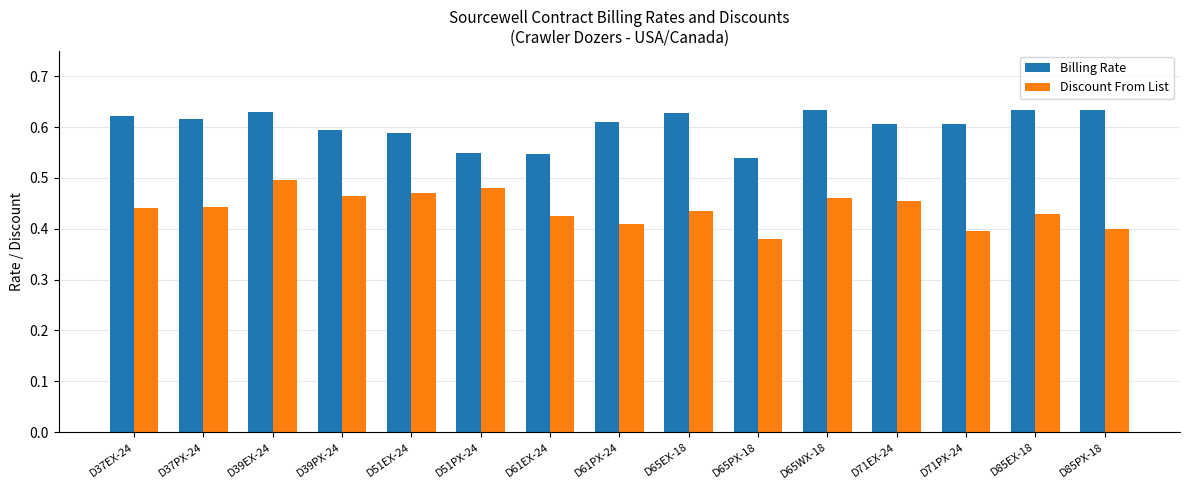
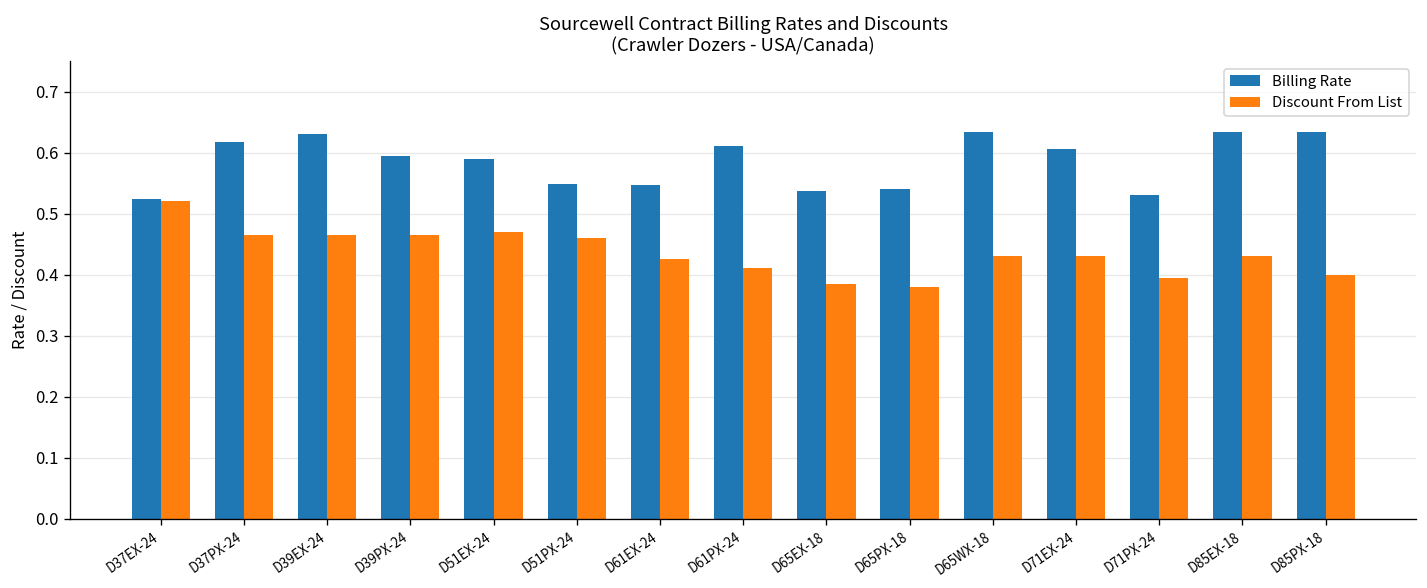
  {
    "Billing Rate": {
-     "D37EX-24": 0.62,
+     "D37EX-24": 0.52,
      "D37PX-24": 0.62,
      "D39EX-24": 0.63,
      "D39PX-24": 0.59,
      "D51EX-24": 0.59,
      "D51PX-24": 0.55,
      "D61EX-24": 0.55,
      "D61PX-24": 0.61,
-     "D65EX-18": 0.63,
+     "D65EX-18": 0.54,
      "D65PX-18": 0.54,
      "D65WX-18": 0.63,
      "D71EX-24": 0.61,
-     "D71PX-24": 0.61,
+     "D71PX-24": 0.53,
      "D85EX-18": 0.63,
      "D85PX-18": 0.63
    },
    "Discount From List": {
-     "D37EX-24": 0.44,
-     "D37PX-24": 0.44,
-     "D39EX-24": 0.50,
+     "D37EX-24": 0.52,
+     "D37PX-24": 0.47,
+     "D39EX-24": 0.47,
      "D39PX-24": 0.47,
      "D51EX-24": 0.47,
-     "D51PX-24": 0.48,
+     "D51PX-24": 0.46,
      "D61EX-24": 0.43,
      "D61PX-24": 0.41,
-     "D65EX-18": 0.44,
+     "D65EX-18": 0.38,
      "D65PX-18": 0.38,
-     "D65WX-18": 0.46,
-     "D71EX-24": 0.46,
+     "D65WX-18": 0.43,
+     "D71EX-24": 0.43,
      "D71PX-24": 0.40,
      "D85EX-18": 0.43,
      "D85PX-18": 0.40
    }
  }
